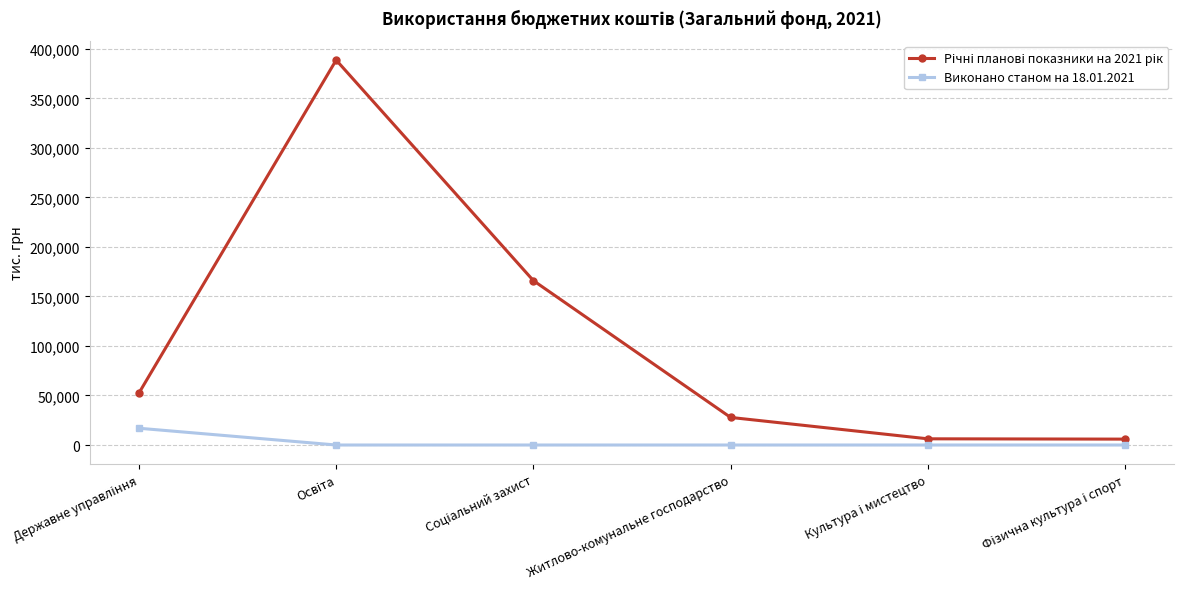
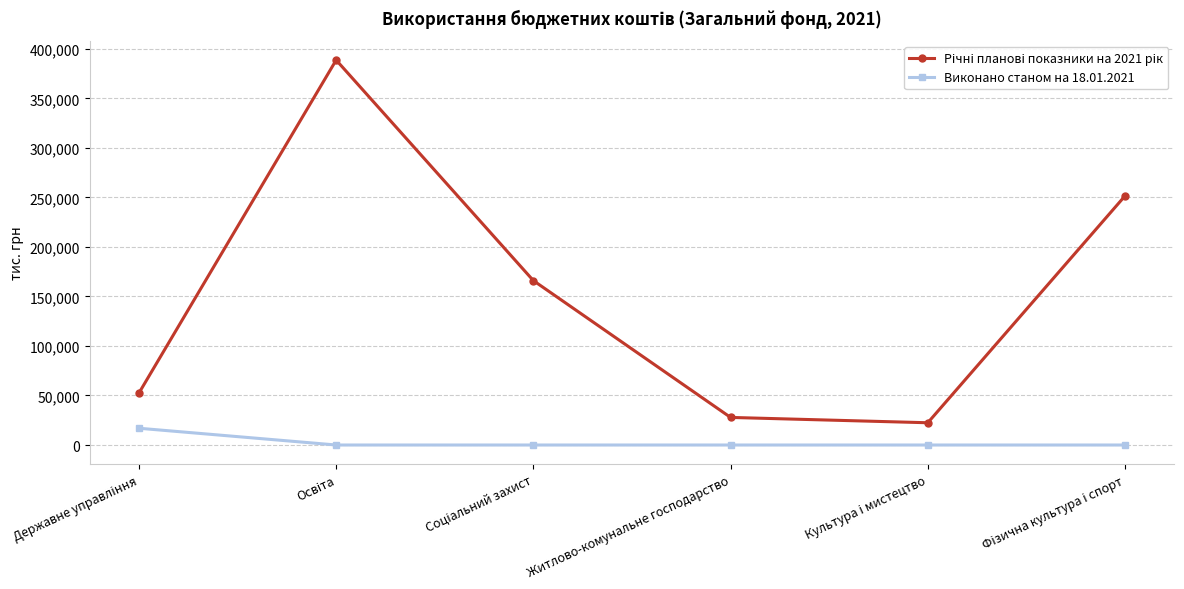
  {
    "Річні планові показники на 2021 рік": {
      "Державне управління": "50,000",
      "Освіта": "390,000",
      "Соціальний захист": "170,000",
      "Житлово-комунальне господарство": "30,000",
-     "Культура і мистецтво": "10,000",
-     "Фізична культура і спорт": "10,000"
+     "Культура і мистецтво": "20,000",
+     "Фізична культура і спорт": "250,000"
    },
    "Виконано станом на 18.01.2021": {
      "Державне управління": "20,000",
      "Освіта": "0",
      "Соціальний захист": "0",
      "Житлово-комунальне господарство": "0",
      "Культура і мистецтво": "0",
      "Фізична культура і спорт": "0"
    }
  }
